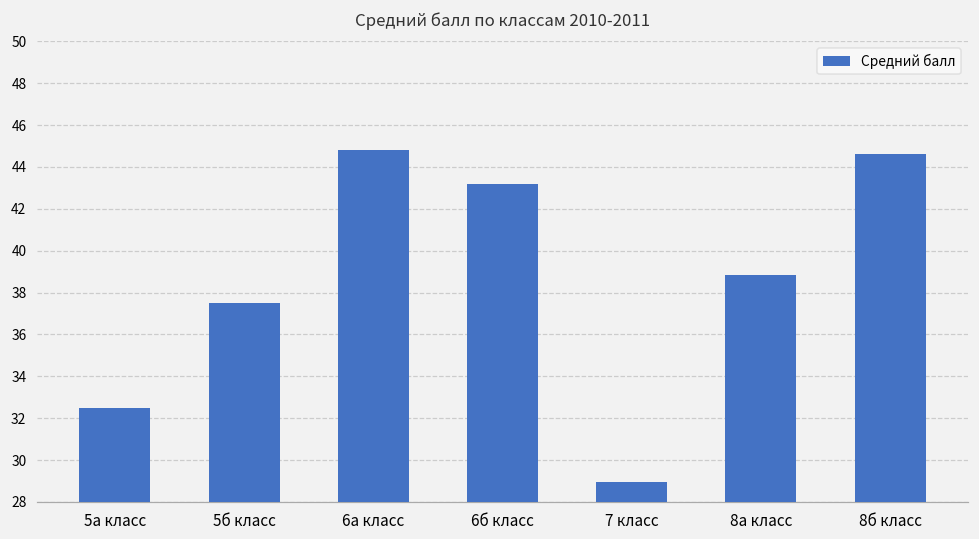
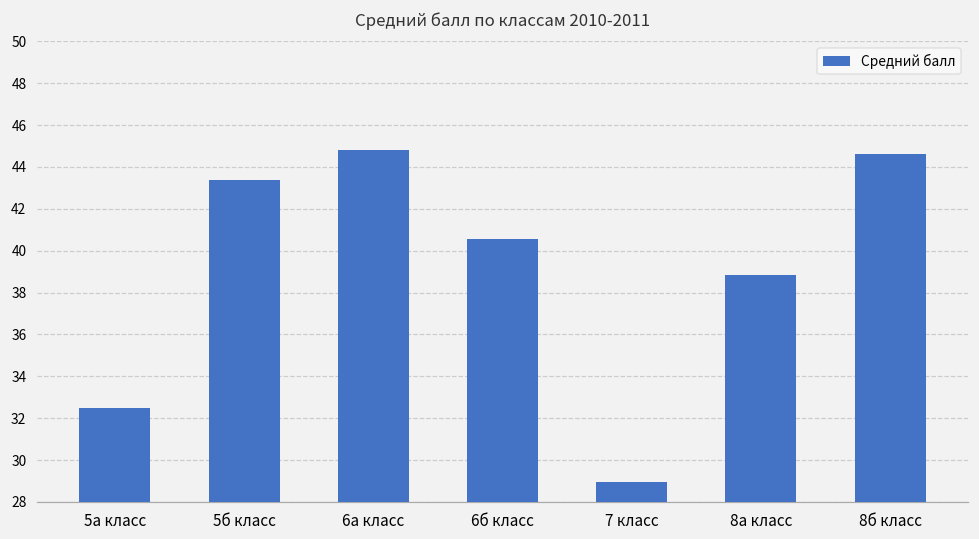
  {
    "5а класс": 32.5,
-   "5б класс": 37.5,
+   "5б класс": 43.4,
    "6а класс": 44.8,
-   "6б класс": 43.2,
+   "6б класс": 40.5,
    "7 класс": 29.0,
    "8а класс": 38.8,
    "8б класс": 44.6
  }
